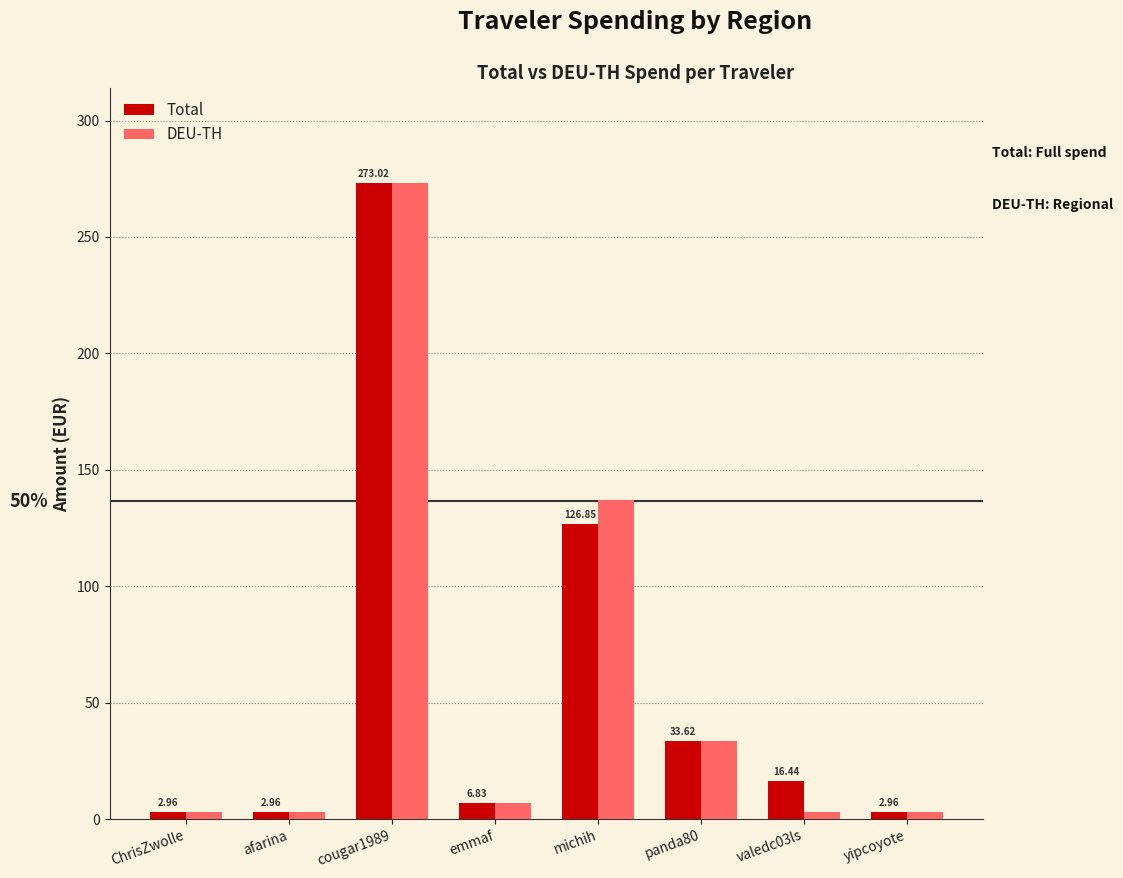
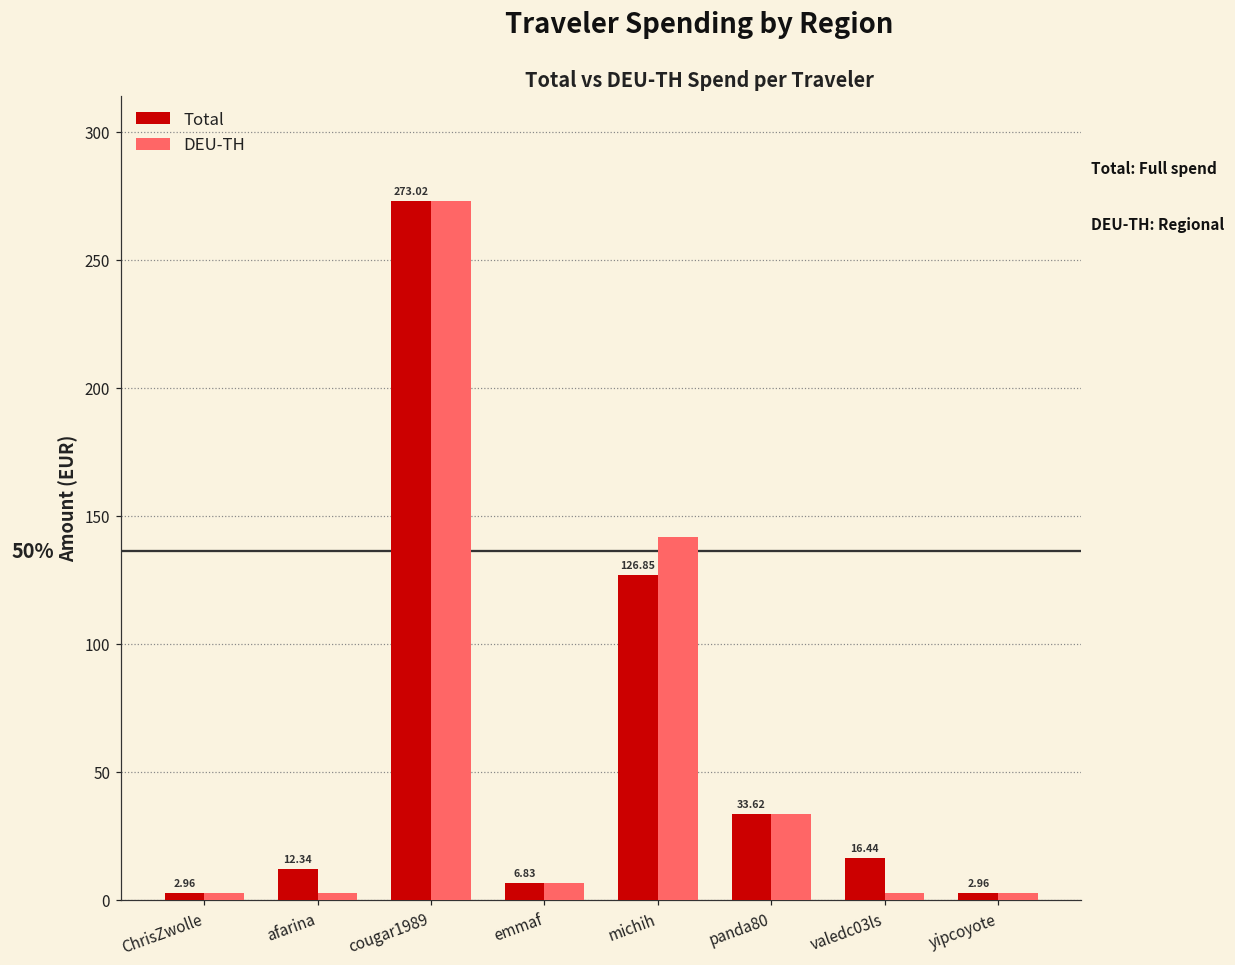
  {
    "Total": {
      "ChrisZwolle": 2.96,
-     "afarina": 2.96,
+     "afarina": 12.34,
      "cougar1989": 273.02,
      "emmaf": 6.83,
      "michih": 126.85,
      "panda80": 33.62,
      "valedc03ls": 16.44,
      "yipcoyote": 2.96
    },
    "DEU-TH": {
      "afarina": 3,
-     "michih": 137,
+     "michih": 142,
      "valedc03ls": 3
    }
  }
